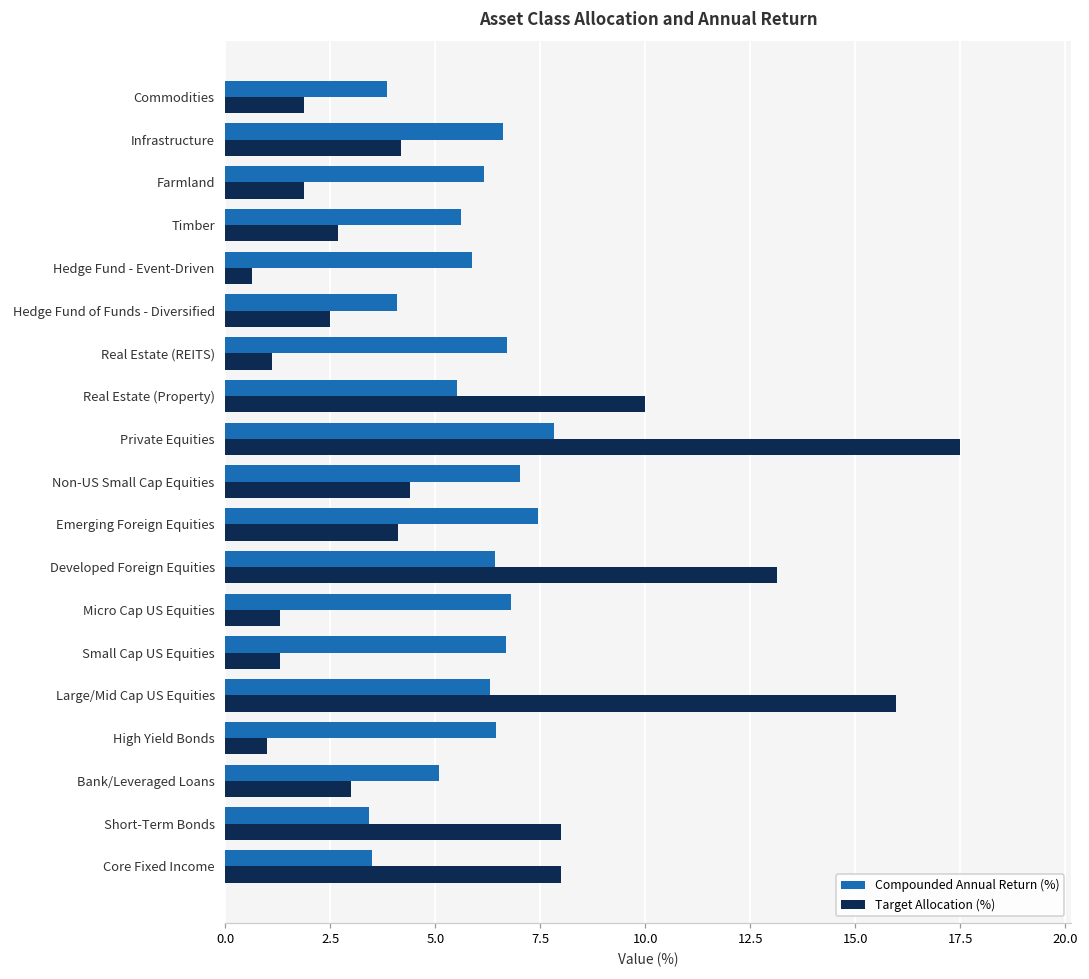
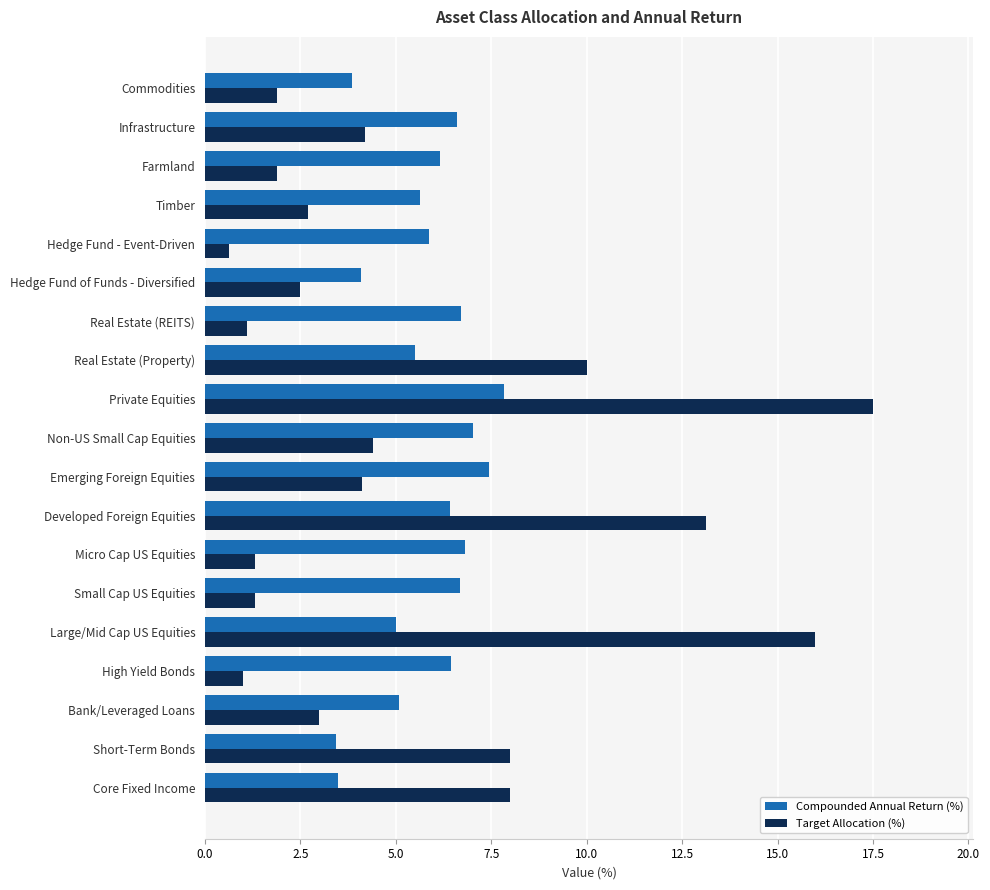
  {
    "Compounded Annual Return (%)": {
      "Commodities": 3.8,
      "Infrastructure": 6.6,
      "Farmland": 6.2,
      "Timber": 5.6,
      "Hedge Fund - Event-Driven": 5.9,
      "Hedge Fund of Funds - Diversified": 4.1,
      "Real Estate (REITS)": 6.7,
      "Real Estate (Property)": 5.5,
      "Private Equities": 7.8,
      "Non-US Small Cap Equities": 7.0,
      "Emerging Foreign Equities": 7.4,
      "Developed Foreign Equities": 6.4,
      "Micro Cap US Equities": 6.8,
      "Small Cap US Equities": 6.7,
-     "Large/Mid Cap US Equities": 6.3,
+     "Large/Mid Cap US Equities": 5.0,
      "High Yield Bonds": 6.5,
      "Bank/Leveraged Loans": 5.1,
      "Short-Term Bonds": 3.4,
      "Core Fixed Income": 3.5
    },
    "Target Allocation (%)": {
      "Commodities": 1.9,
      "Infrastructure": 4.2,
      "Farmland": 1.9,
      "Timber": 2.7,
      "Hedge Fund - Event-Driven": 0.6,
      "Hedge Fund of Funds - Diversified": 2.5,
      "Real Estate (REITS)": 1.1,
      "Real Estate (Property)": 10.0,
      "Private Equities": 17.5,
      "Non-US Small Cap Equities": 4.4,
      "Emerging Foreign Equities": 4.1,
      "Developed Foreign Equities": 13.1,
      "Micro Cap US Equities": 1.3,
      "Small Cap US Equities": 1.3,
      "Large/Mid Cap US Equities": 16.0,
      "High Yield Bonds": 1.0,
      "Bank/Leveraged Loans": 3.0,
      "Short-Term Bonds": 8.0,
      "Core Fixed Income": 8.0
    }
  }
